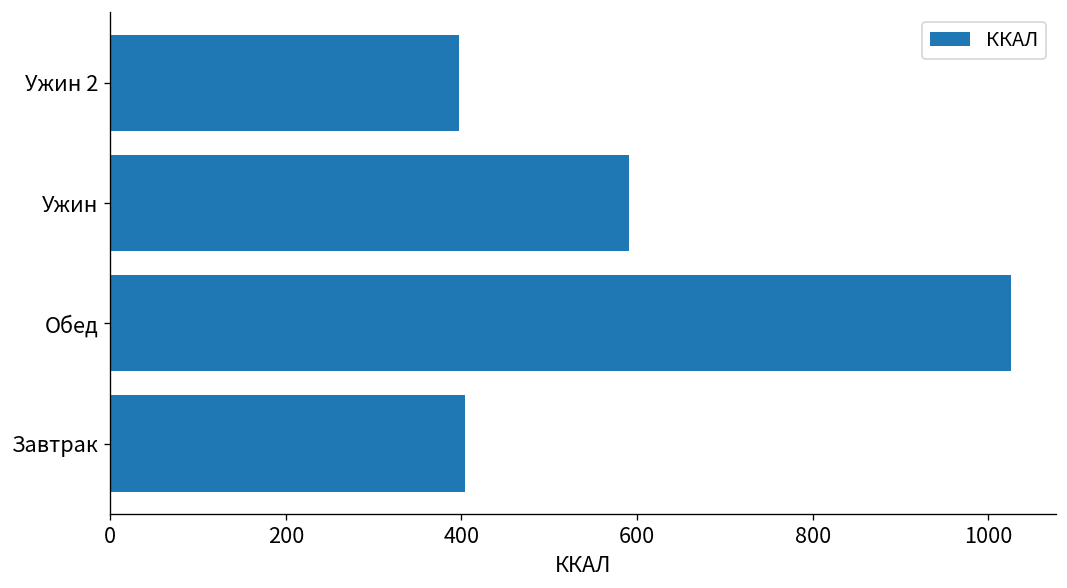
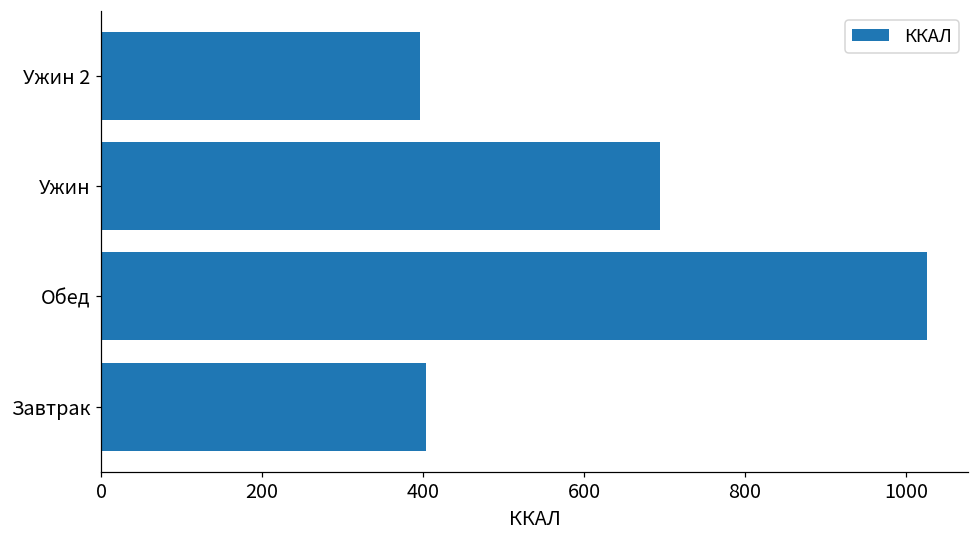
  {
    "Ужин 2": 400,
-   "Ужин": 590,
+   "Ужин": 690,
    "Обед": 1030,
    "Завтрак": 400
  }
